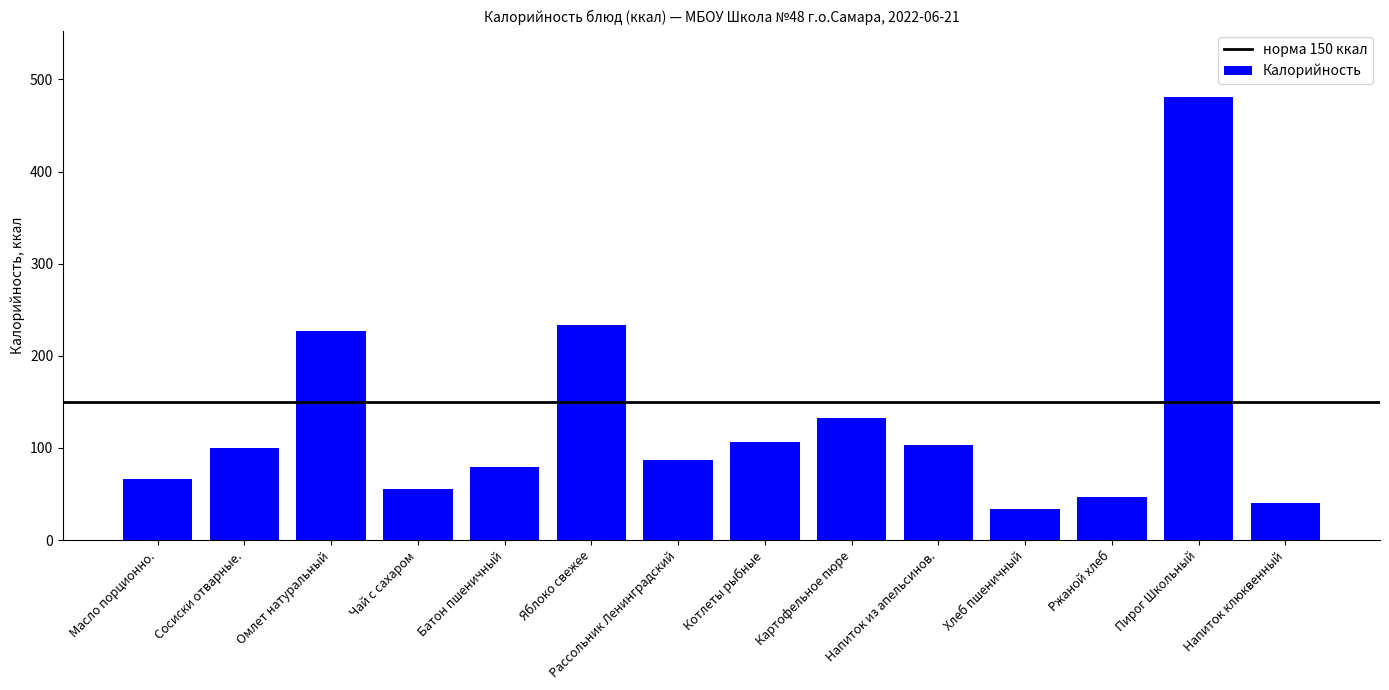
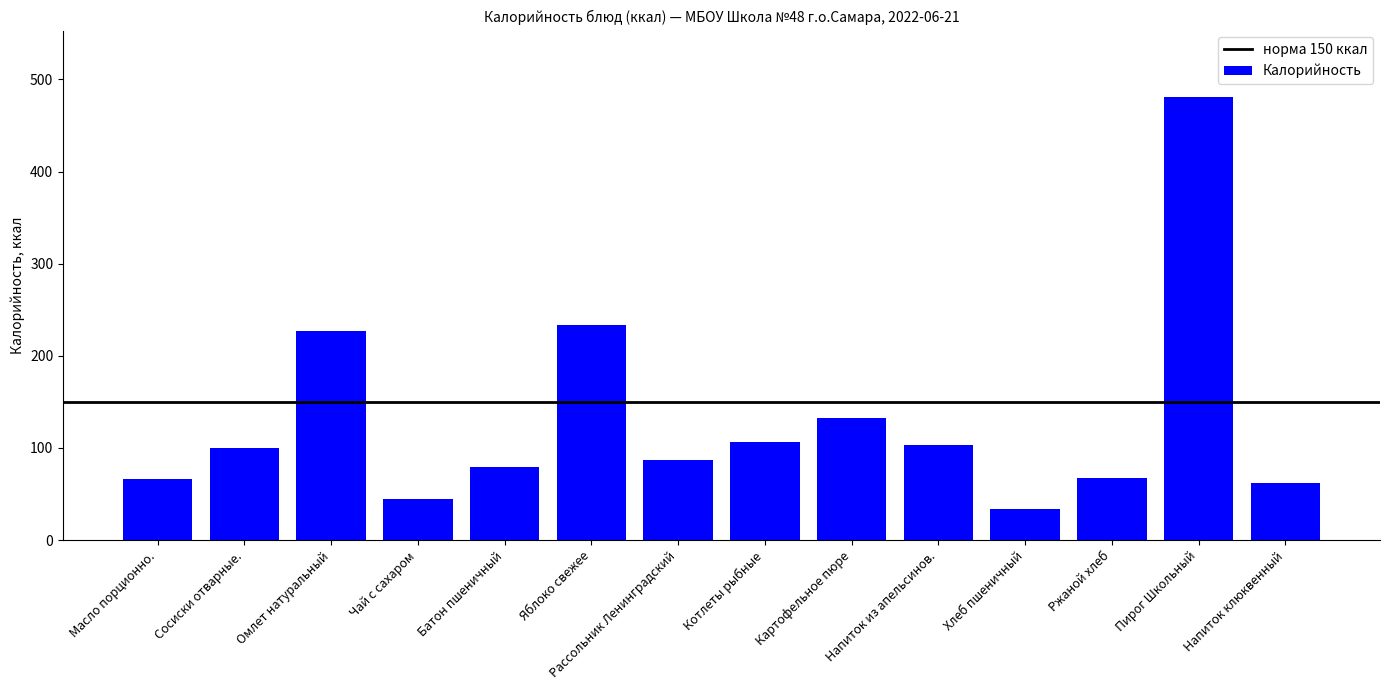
  {
    "Масло порционно.": 70,
    "Сосиски отварные.": 100,
    "Омлет натуральный": 230,
-   "Чай с сахаром": 60,
+   "Чай с сахаром": 50,
    "Батон пшеничный": 80,
    "Яблоко свежее": 230,
    "Рассольник Ленинградский": 90,
    "Котлеты рыбные": 110,
    "Картофельное пюре": 130,
    "Напиток из апельсинов.": 100,
    "Хлеб пшеничный": 30,
-   "Ржаной хлеб": 50,
+   "Ржаной хлеб": 70,
    "Пирог Школьный": 480,
-   "Напиток клюквенный": 40
+   "Напиток клюквенный": 60
  }
